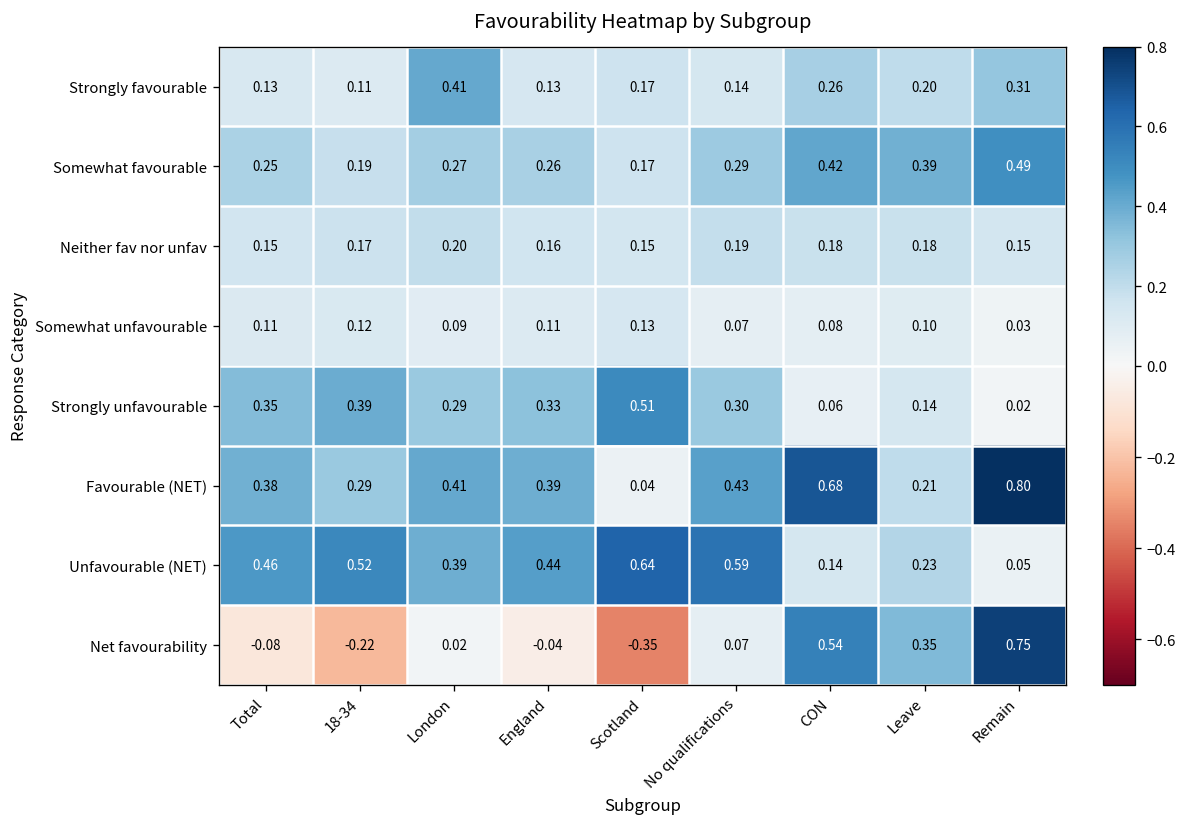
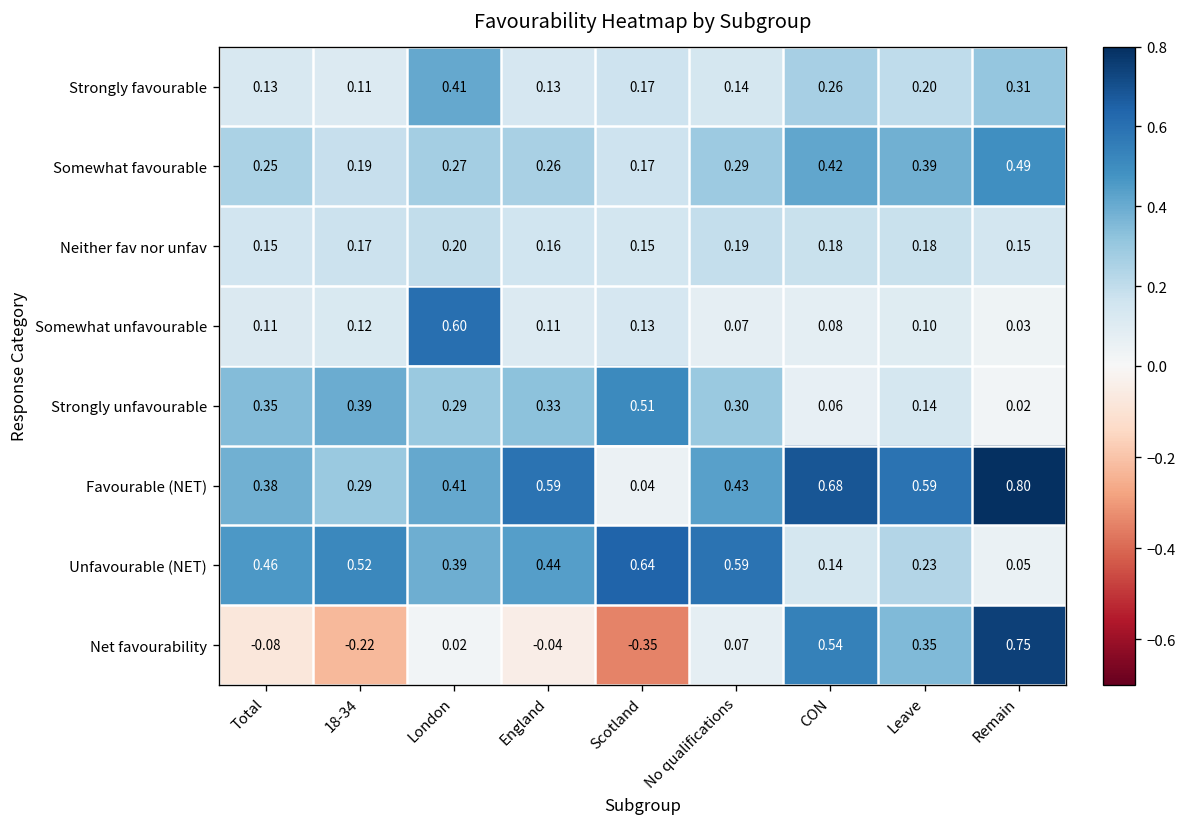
  {
    "Strongly favourable": {
      "Total": 0.13,
      "18-34": 0.11,
      "London": 0.41,
      "England": 0.13,
      "Scotland": 0.17,
      "No qualifications": 0.14,
      "CON": 0.26,
      "Leave": 0.20,
      "Remain": 0.31
    },
    "Somewhat favourable": {
      "Total": 0.25,
      "18-34": 0.19,
      "London": 0.27,
      "England": 0.26,
      "Scotland": 0.17,
      "No qualifications": 0.29,
      "CON": 0.42,
      "Leave": 0.39,
      "Remain": 0.49
    },
    "Neither fav nor unfav": {
      "Total": 0.15,
      "18-34": 0.17,
      "London": 0.20,
      "England": 0.16,
      "Scotland": 0.15,
      "No qualifications": 0.19,
      "CON": 0.18,
      "Leave": 0.18,
      "Remain": 0.15
    },
    "Somewhat unfavourable": {
      "Total": 0.11,
      "18-34": 0.12,
-     "London": 0.09,
+     "London": 0.60,
      "England": 0.11,
      "Scotland": 0.13,
      "No qualifications": 0.07,
      "CON": 0.08,
      "Leave": 0.10,
      "Remain": 0.03
    },
    "Strongly unfavourable": {
      "Total": 0.35,
      "18-34": 0.39,
      "London": 0.29,
      "England": 0.33,
      "Scotland": 0.51,
      "No qualifications": 0.30,
      "CON": 0.06,
      "Leave": 0.14,
      "Remain": 0.02
    },
    "Favourable (NET)": {
      "Total": 0.38,
      "18-34": 0.29,
      "London": 0.41,
-     "England": 0.39,
+     "England": 0.59,
      "Scotland": 0.04,
      "No qualifications": 0.43,
      "CON": 0.68,
-     "Leave": 0.21,
+     "Leave": 0.59,
      "Remain": 0.80
    },
    "Unfavourable (NET)": {
      "Total": 0.46,
      "18-34": 0.52,
      "London": 0.39,
      "England": 0.44,
      "Scotland": 0.64,
      "No qualifications": 0.59,
      "CON": 0.14,
      "Leave": 0.23,
      "Remain": 0.05
    },
    "Net favourability": {
      "Total": -0.08,
      "18-34": -0.22,
      "London": 0.02,
      "England": -0.04,
      "Scotland": -0.35,
      "No qualifications": 0.07,
      "CON": 0.54,
      "Leave": 0.35,
      "Remain": 0.75
    }
  }
